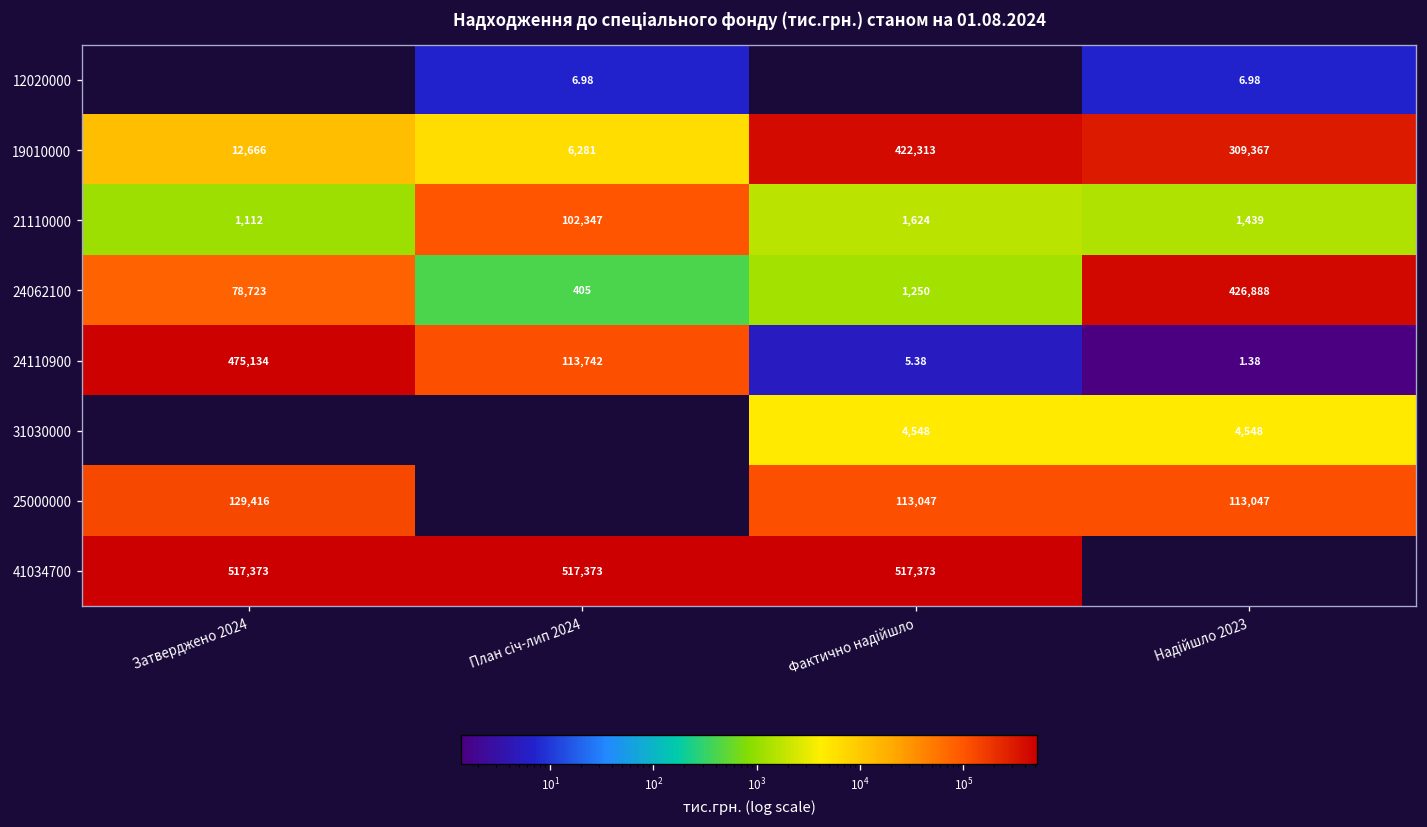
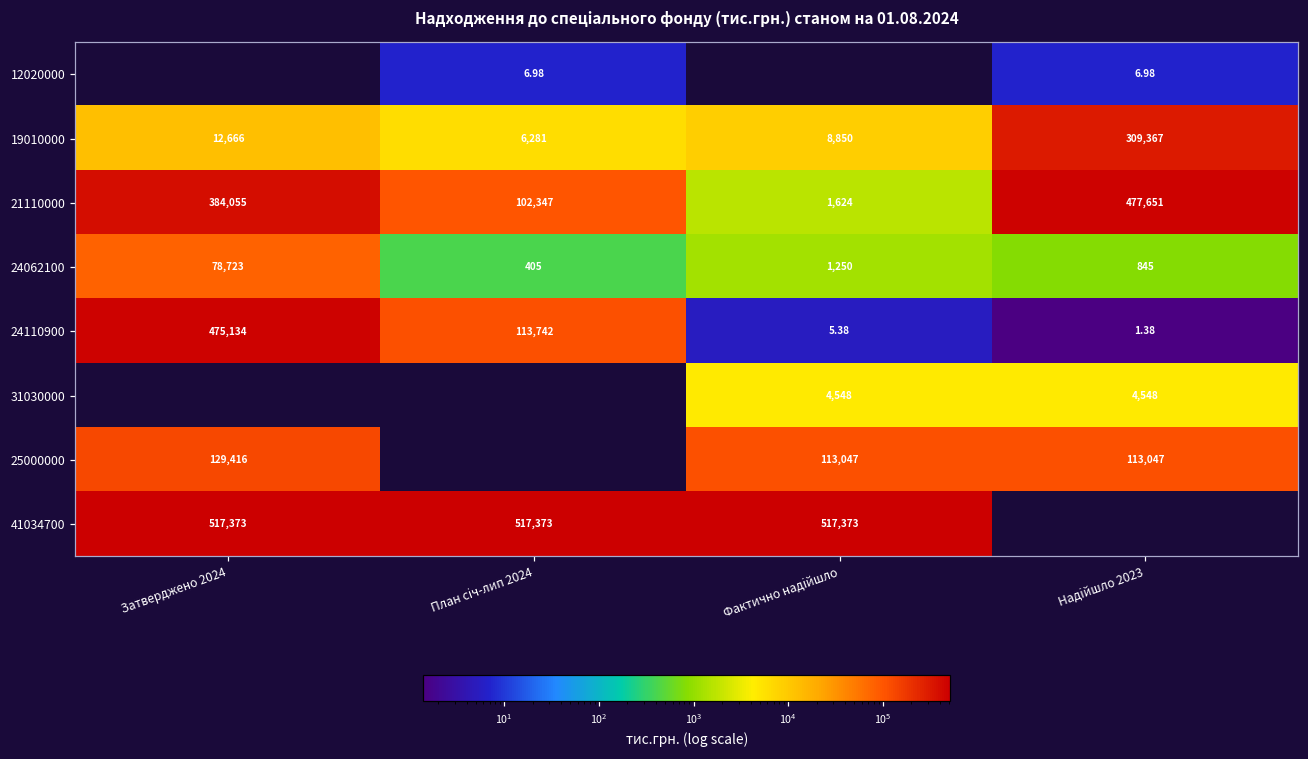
  {
    "19010000": {
-     "Фактично надiйшло": "422,313"
+     "Фактично надiйшло": "8,850"
    },
    "21110000": {
-     "Затверджено 2024": "1,112",
-     "Надiйшло 2023": "1,439"
+     "Затверджено 2024": "384,055",
+     "Надiйшло 2023": "477,651"
    },
    "24062100": {
-     "Надiйшло 2023": "426,888"
+     "Надiйшло 2023": "845"
    }
  }
